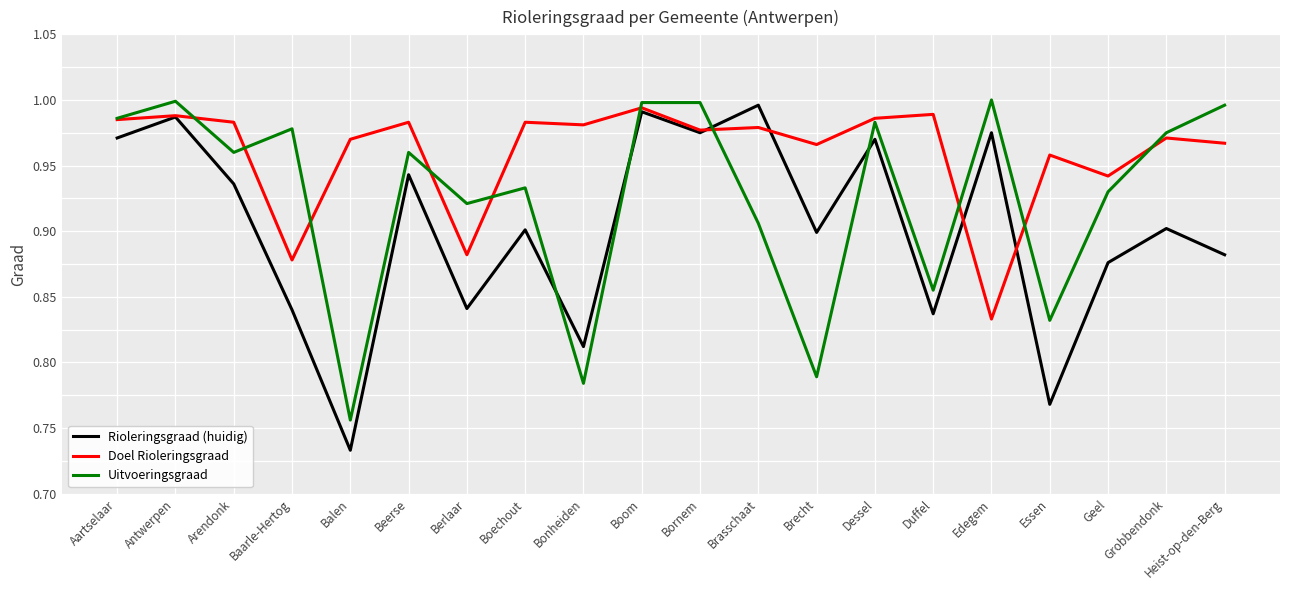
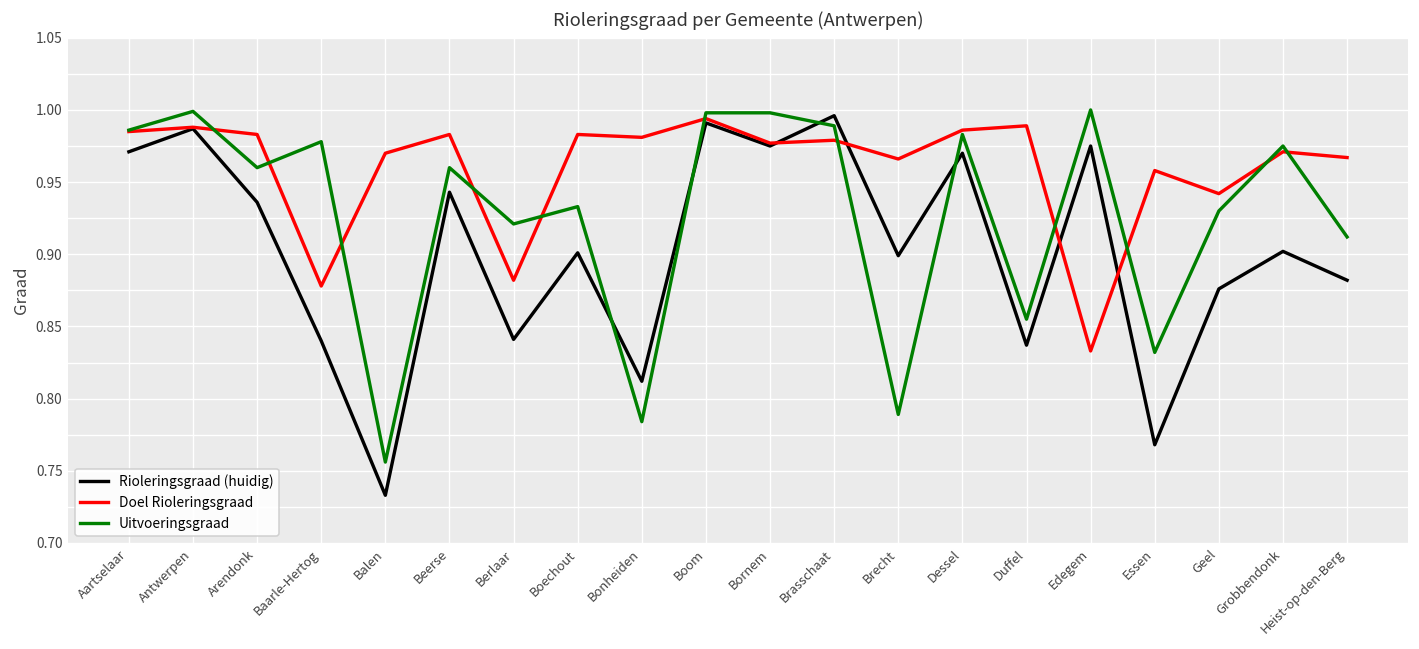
  {
    "Rioleringsgraad (huidig)": {
      "Aartselaar": 0.971,
      "Arendonk": 0.936,
      "Baarle-Hertog": 0.840,
      "Balen": 0.733,
      "Beerse": 0.943,
      "Berlaar": 0.841,
      "Boechout": 0.901,
      "Bonheiden": 0.812,
      "Boom": 0.991,
      "Bornem": 0.975,
      "Brasschaat": 0.996,
      "Brecht": 0.899,
      "Dessel": 0.970,
      "Duffel": 0.837,
      "Edegem": 0.975,
      "Essen": 0.768,
      "Geel": 0.876,
      "Grobbendonk": 0.902,
      "Heist-op-den-Berg": 0.882
    },
    "Doel Rioleringsgraad": {
      "Arendonk": 0.983,
      "Baarle-Hertog": 0.878,
      "Balen": 0.970,
      "Beerse": 0.983,
      "Berlaar": 0.882,
      "Boechout": 0.983,
      "Bonheiden": 0.981,
      "Boom": 0.994,
      "Bornem": 0.977,
      "Brasschaat": 0.979,
      "Brecht": 0.966,
      "Dessel": 0.986,
      "Duffel": 0.989,
      "Edegem": 0.833,
      "Essen": 0.958,
      "Geel": 0.942,
      "Grobbendonk": 0.971,
      "Heist-op-den-Berg": 0.967
    },
    "Uitvoeringsgraad": {
      "Antwerpen": 0.999,
      "Arendonk": 0.960,
      "Baarle-Hertog": 0.978,
      "Balen": 0.756,
      "Beerse": 0.960,
      "Berlaar": 0.921,
      "Boechout": 0.933,
      "Bonheiden": 0.784,
      "Boom": 0.998,
      "Bornem": 0.998,
-     "Brasschaat": 0.906,
+     "Brasschaat": 0.989,
      "Brecht": 0.789,
      "Dessel": 0.983,
      "Duffel": 0.855,
      "Edegem": 1.000,
      "Essen": 0.832,
      "Geel": 0.930,
      "Grobbendonk": 0.975,
-     "Heist-op-den-Berg": 0.996
+     "Heist-op-den-Berg": 0.912
    }
  }
